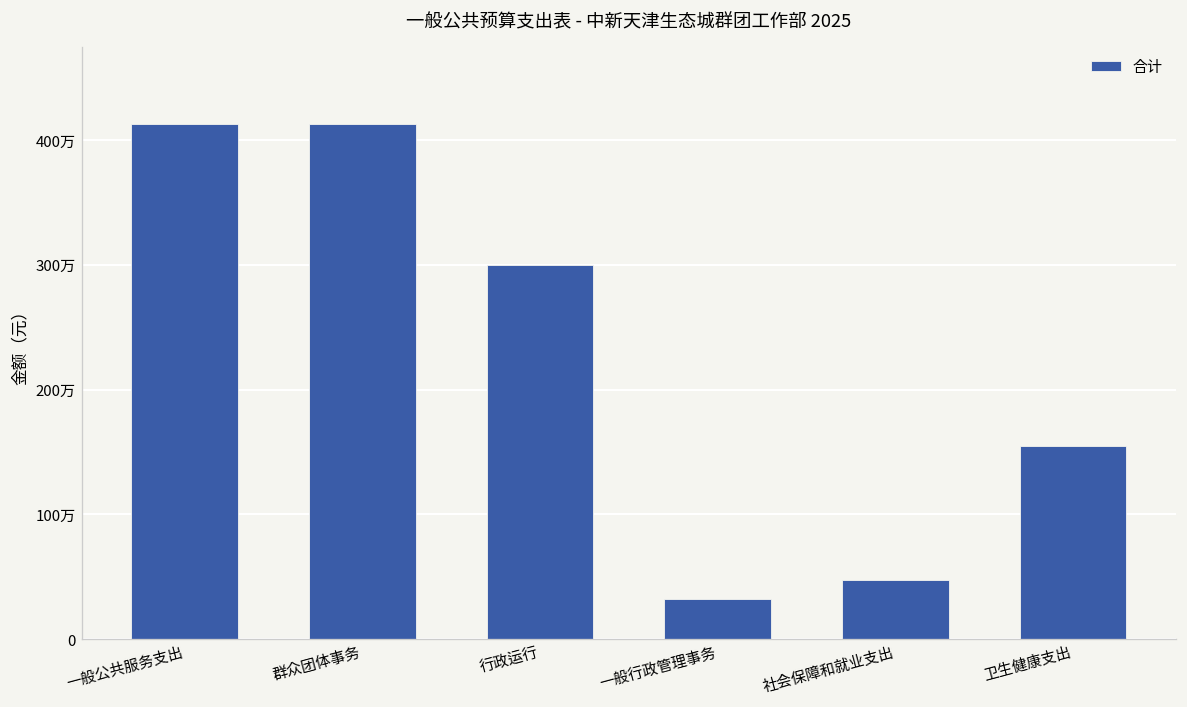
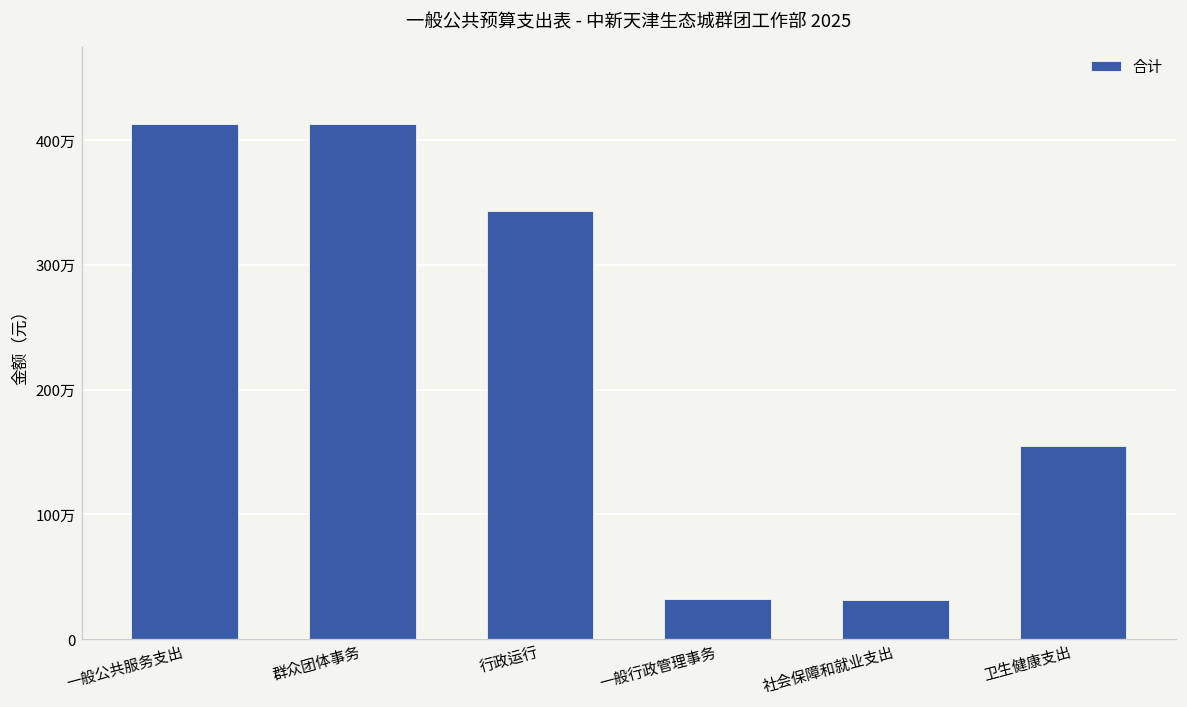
  {
    "一般公共服务支出": "413万",
    "群众团体事务": "413万",
-   "行政运行": "300万",
+   "行政运行": "343万",
    "一般行政管理事务": "32万",
-   "社会保障和就业支出": "47万",
+   "社会保障和就业支出": "31万",
    "卫生健康支出": "155万"
  }
